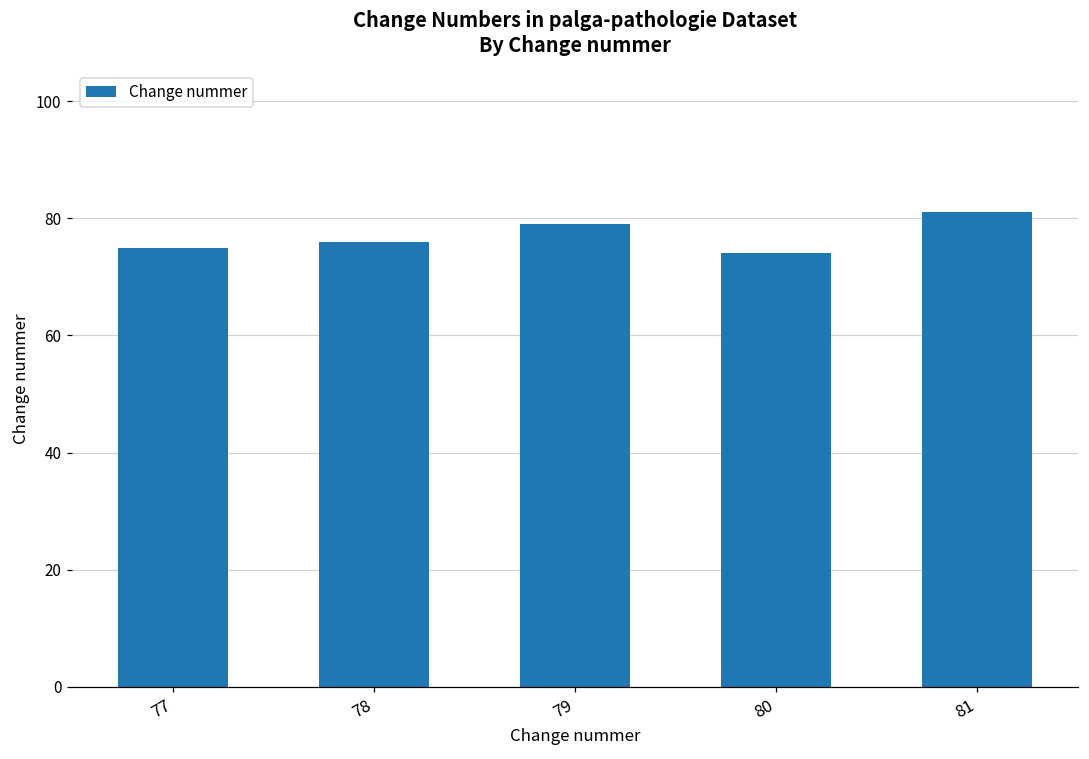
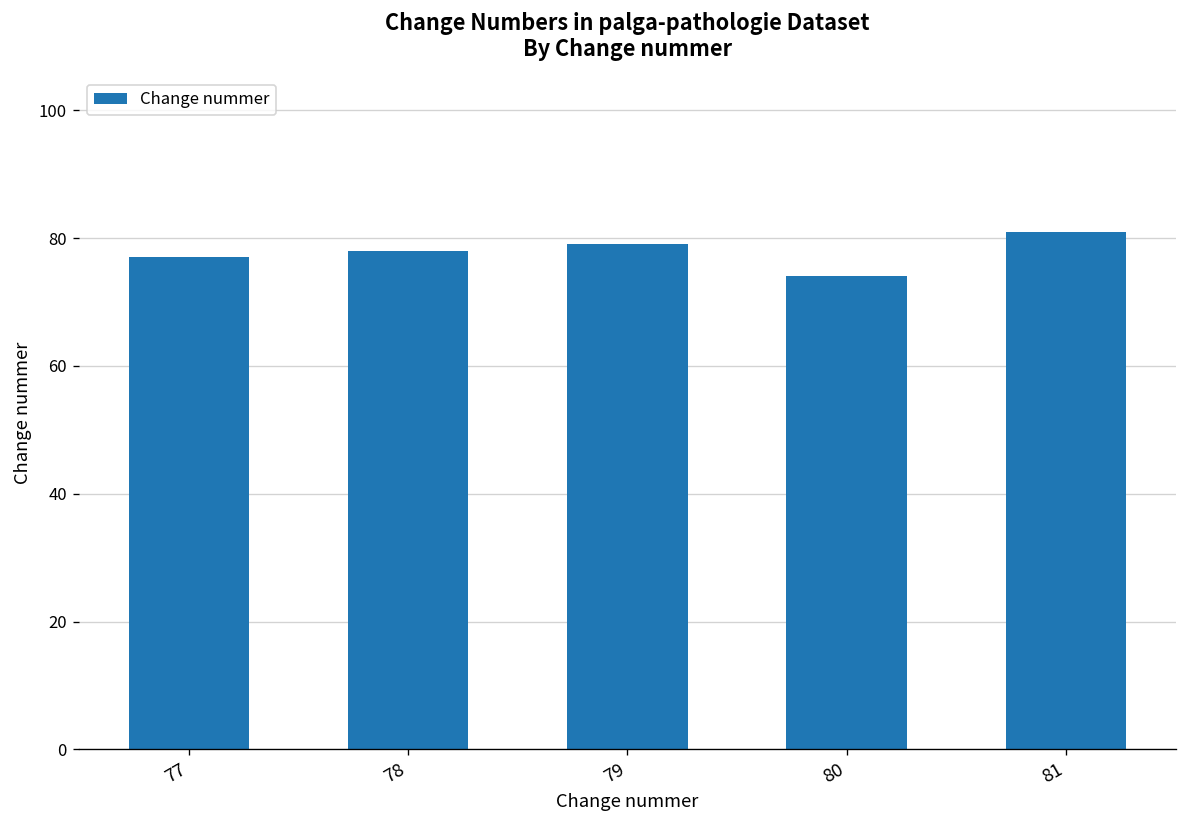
  {
-   "77": 75,
-   "78": 76,
+   "77": 77,
+   "78": 78,
    "79": 79,
    "80": 74,
    "81": 81
  }
